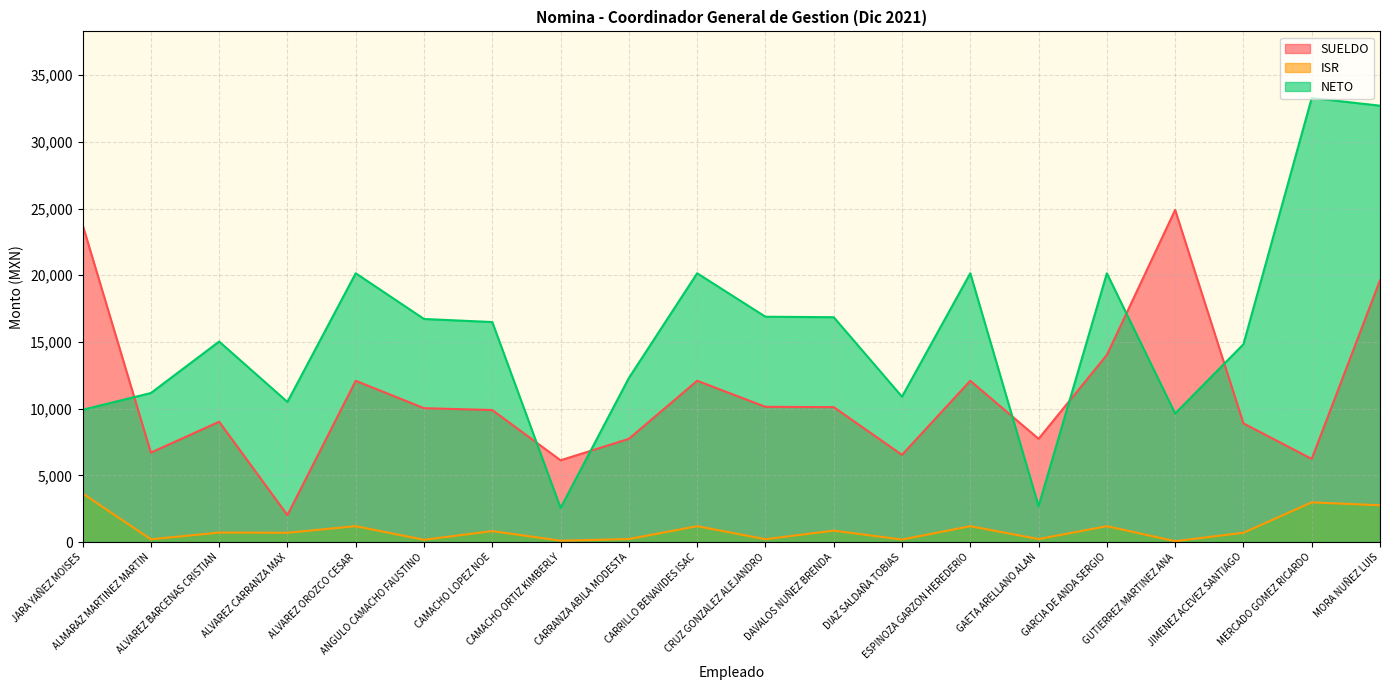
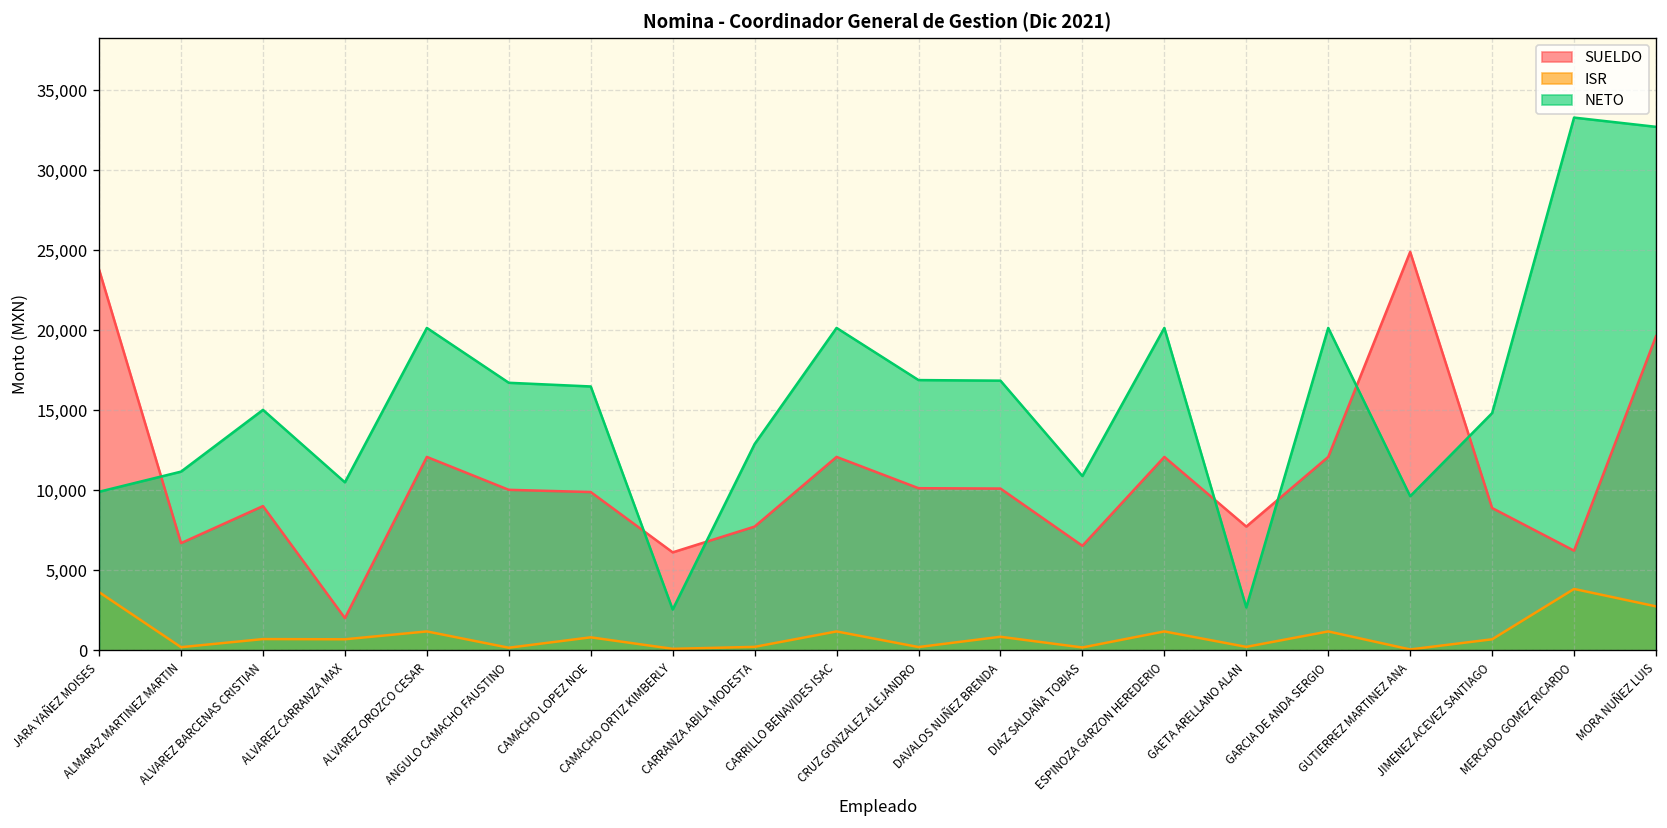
  {
    "SUELDO": {
      "JARA YAÑEZ MOISES": "23,800",
      "ALMARAZ MARTINEZ MARTIN": "6,700",
      "ALVAREZ BARCENAS CRISTIAN": "9,000",
      "ALVAREZ CARRANZA MAX": "2,000",
      "ALVAREZ OROZCO CESAR": "12,100",
      "ANGULO CAMACHO FAUSTINO": "10,000",
      "CAMACHO LOPEZ NOE": "9,900",
      "CAMACHO ORTIZ KIMBERLY": "6,100",
      "CARRANZA ABILA MODESTA": "7,700",
      "CARRILLO BENAVIDES ISAC": "12,100",
      "CRUZ GONZALEZ ALEJANDRO": "10,100",
      "DAVALOS NUÑEZ BRENDA": "10,100",
      "DIAZ SALDAÑA TOBIAS": "6,500",
      "ESPINOZA GARZON HEREDERIO": "12,100",
      "GAETA ARELLANO ALAN": "7,700",
-     "GARCIA DE ANDA SERGIO": "14,000",
+     "GARCIA DE ANDA SERGIO": "12,100",
      "GUTIERREZ MARTINEZ ANA": "24,900",
      "JIMENEZ ACEVEZ SANTIAGO": "8,900",
      "MERCADO GOMEZ RICARDO": "6,200",
      "MORA NUÑEZ LUIS": "19,600"
    },
    "ISR": {
      "JARA YAÑEZ MOISES": "3,600",
      "ALMARAZ MARTINEZ MARTIN": "200",
      "ALVAREZ BARCENAS CRISTIAN": "700",
      "ALVAREZ CARRANZA MAX": "700",
      "ALVAREZ OROZCO CESAR": "1,200",
      "ANGULO CAMACHO FAUSTINO": "200",
      "CAMACHO LOPEZ NOE": "800",
      "CAMACHO ORTIZ KIMBERLY": "100",
      "CARRANZA ABILA MODESTA": "200",
      "CARRILLO BENAVIDES ISAC": "1,200",
      "CRUZ GONZALEZ ALEJANDRO": "200",
      "DAVALOS NUÑEZ BRENDA": "900",
      "DIAZ SALDAÑA TOBIAS": "200",
      "ESPINOZA GARZON HEREDERIO": "1,200",
      "GAETA ARELLANO ALAN": "200",
      "GARCIA DE ANDA SERGIO": "1,200",
      "GUTIERREZ MARTINEZ ANA": "100",
      "JIMENEZ ACEVEZ SANTIAGO": "700",
-     "MERCADO GOMEZ RICARDO": "3,000",
+     "MERCADO GOMEZ RICARDO": "3,800",
      "MORA NUÑEZ LUIS": "2,800"
    },
    "NETO": {
      "JARA YAÑEZ MOISES": "9,900",
      "ALMARAZ MARTINEZ MARTIN": "11,200",
      "ALVAREZ BARCENAS CRISTIAN": "15,000",
      "ALVAREZ CARRANZA MAX": "10,500",
      "ALVAREZ OROZCO CESAR": "20,100",
      "ANGULO CAMACHO FAUSTINO": "16,700",
      "CAMACHO LOPEZ NOE": "16,500",
      "CAMACHO ORTIZ KIMBERLY": "2,600",
-     "CARRANZA ABILA MODESTA": "12,300",
+     "CARRANZA ABILA MODESTA": "12,900",
      "CARRILLO BENAVIDES ISAC": "20,100",
      "CRUZ GONZALEZ ALEJANDRO": "16,900",
      "DAVALOS NUÑEZ BRENDA": "16,900",
      "DIAZ SALDAÑA TOBIAS": "10,900",
      "ESPINOZA GARZON HEREDERIO": "20,100",
      "GAETA ARELLANO ALAN": "2,700",
      "GARCIA DE ANDA SERGIO": "20,100",
      "GUTIERREZ MARTINEZ ANA": "9,600",
      "JIMENEZ ACEVEZ SANTIAGO": "14,800",
      "MORA NUÑEZ LUIS": "32,700"
    }
  }
